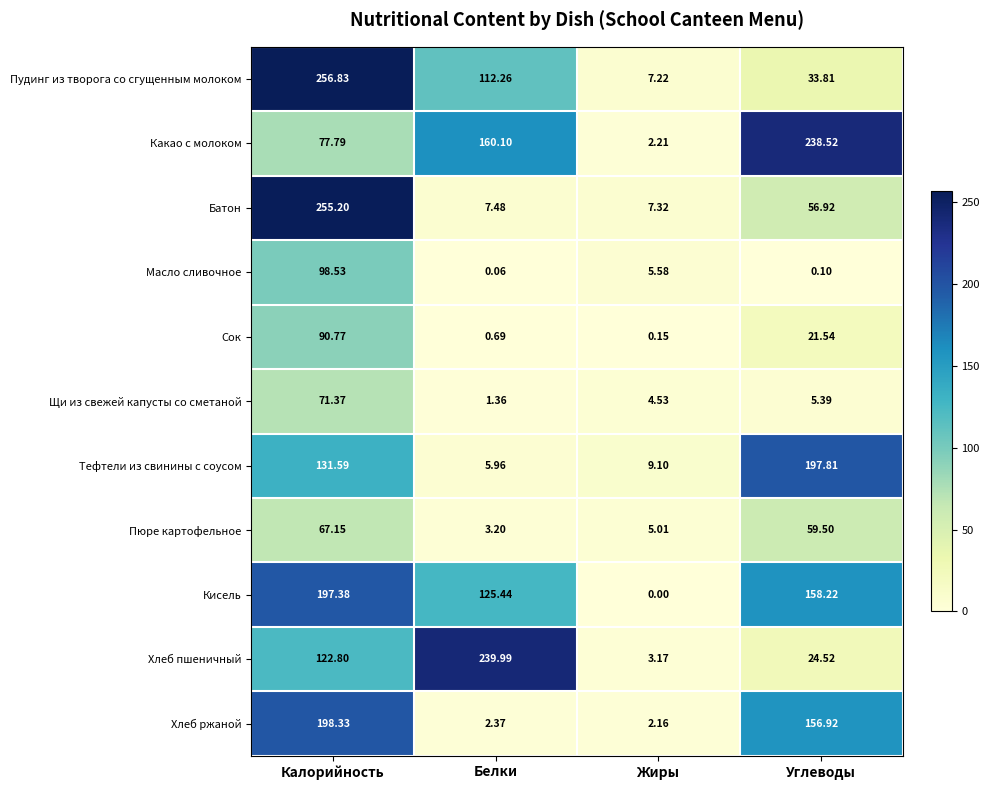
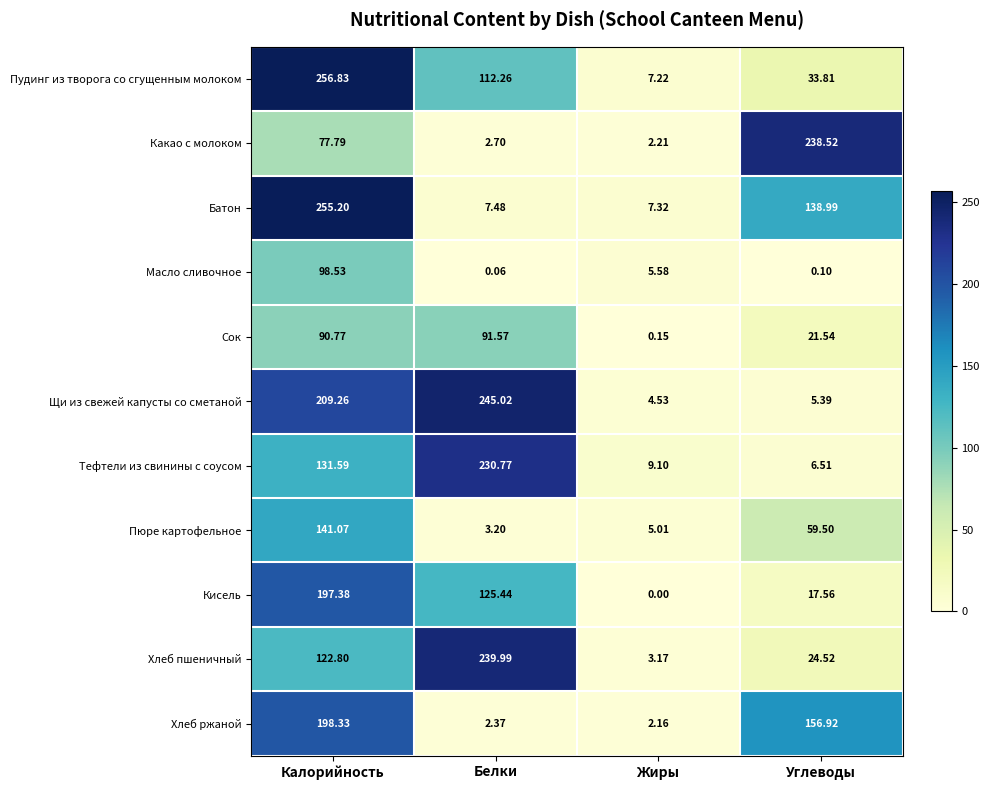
  {
    "Пудинг из творога со сгущенным молоком": {
      "Калорийность": 256.83,
      "Белки": 112.26,
      "Жиры": 7.22,
      "Углеводы": 33.81
    },
    "Какао с молоком": {
      "Калорийность": 77.79,
-     "Белки": 160.10,
+     "Белки": 2.70,
      "Жиры": 2.21,
      "Углеводы": 238.52
    },
    "Батон": {
      "Калорийность": 255.20,
      "Белки": 7.48,
      "Жиры": 7.32,
-     "Углеводы": 56.92
+     "Углеводы": 138.99
    },
    "Масло сливочное": {
      "Калорийность": 98.53,
      "Белки": 0.06,
      "Жиры": 5.58,
      "Углеводы": 0.10
    },
    "Сок": {
      "Калорийность": 90.77,
-     "Белки": 0.69,
+     "Белки": 91.57,
      "Жиры": 0.15,
      "Углеводы": 21.54
    },
    "Щи из свежей капусты со сметаной": {
-     "Калорийность": 71.37,
-     "Белки": 1.36,
+     "Калорийность": 209.26,
+     "Белки": 245.02,
      "Жиры": 4.53,
      "Углеводы": 5.39
    },
    "Тефтели из свинины с соусом": {
      "Калорийность": 131.59,
-     "Белки": 5.96,
+     "Белки": 230.77,
      "Жиры": 9.10,
-     "Углеводы": 197.81
+     "Углеводы": 6.51
    },
    "Пюре картофельное": {
-     "Калорийность": 67.15,
+     "Калорийность": 141.07,
      "Белки": 3.20,
      "Жиры": 5.01,
      "Углеводы": 59.50
    },
    "Кисель": {
      "Калорийность": 197.38,
      "Белки": 125.44,
      "Жиры": 0.00,
-     "Углеводы": 158.22
+     "Углеводы": 17.56
    },
    "Хлеб пшеничный": {
      "Калорийность": 122.80,
      "Белки": 239.99,
      "Жиры": 3.17,
      "Углеводы": 24.52
    },
    "Хлеб ржаной": {
      "Калорийность": 198.33,
      "Белки": 2.37,
      "Жиры": 2.16,
      "Углеводы": 156.92
    }
  }
